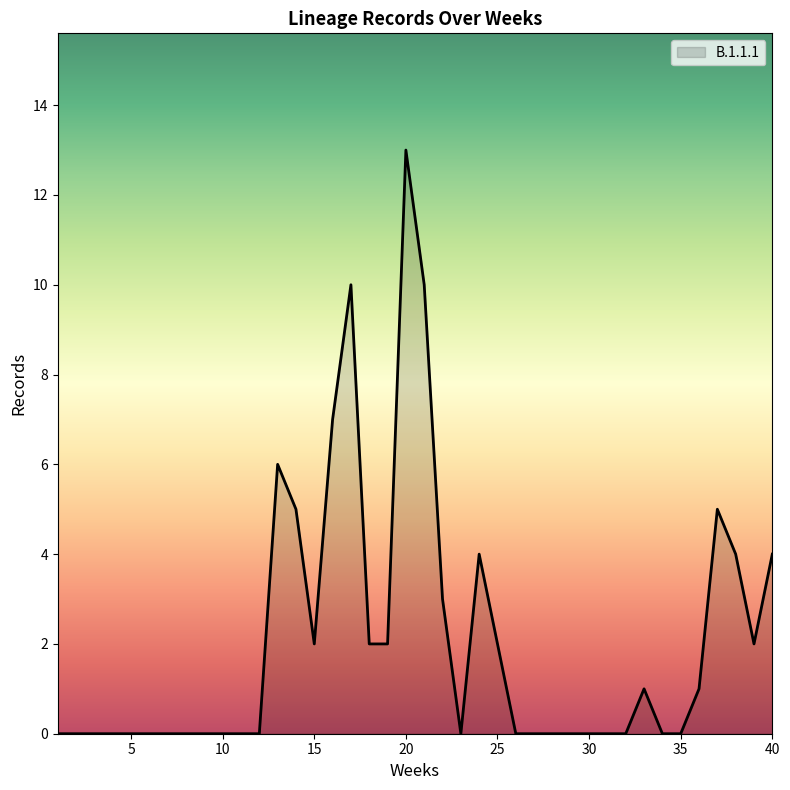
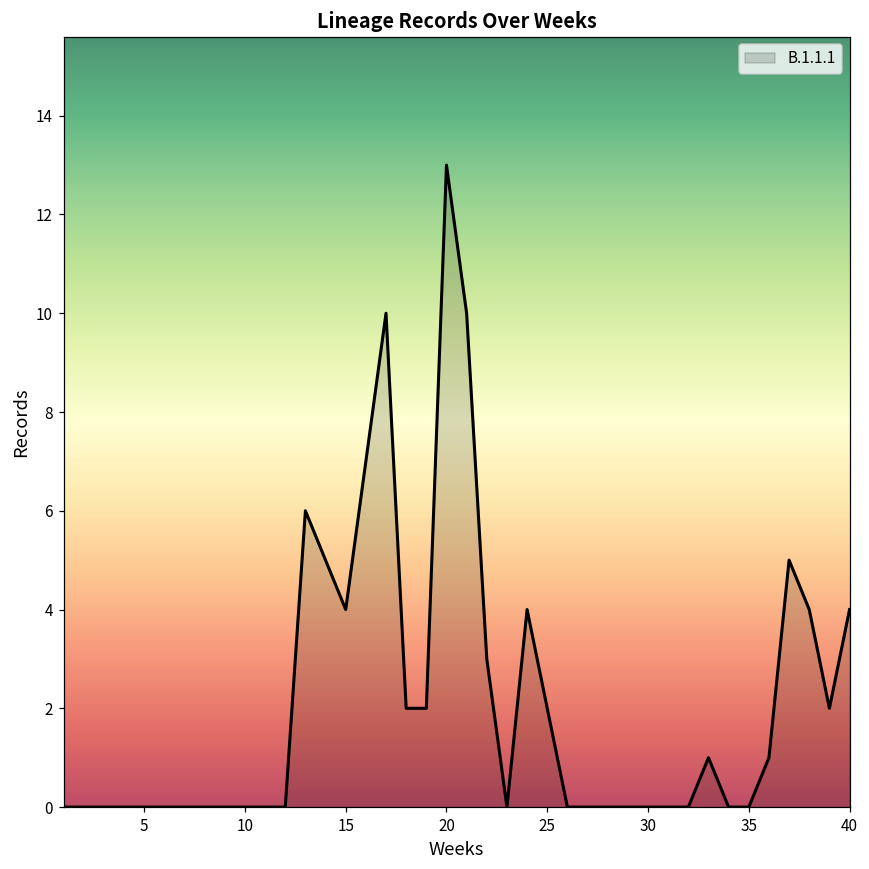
  {
    "5": 0,
    "10": 0,
-   "15": 2,
+   "15": 4,
    "20": 13,
    "25": 2,
    "30": 0,
    "35": 0,
    "40": 4
  }
